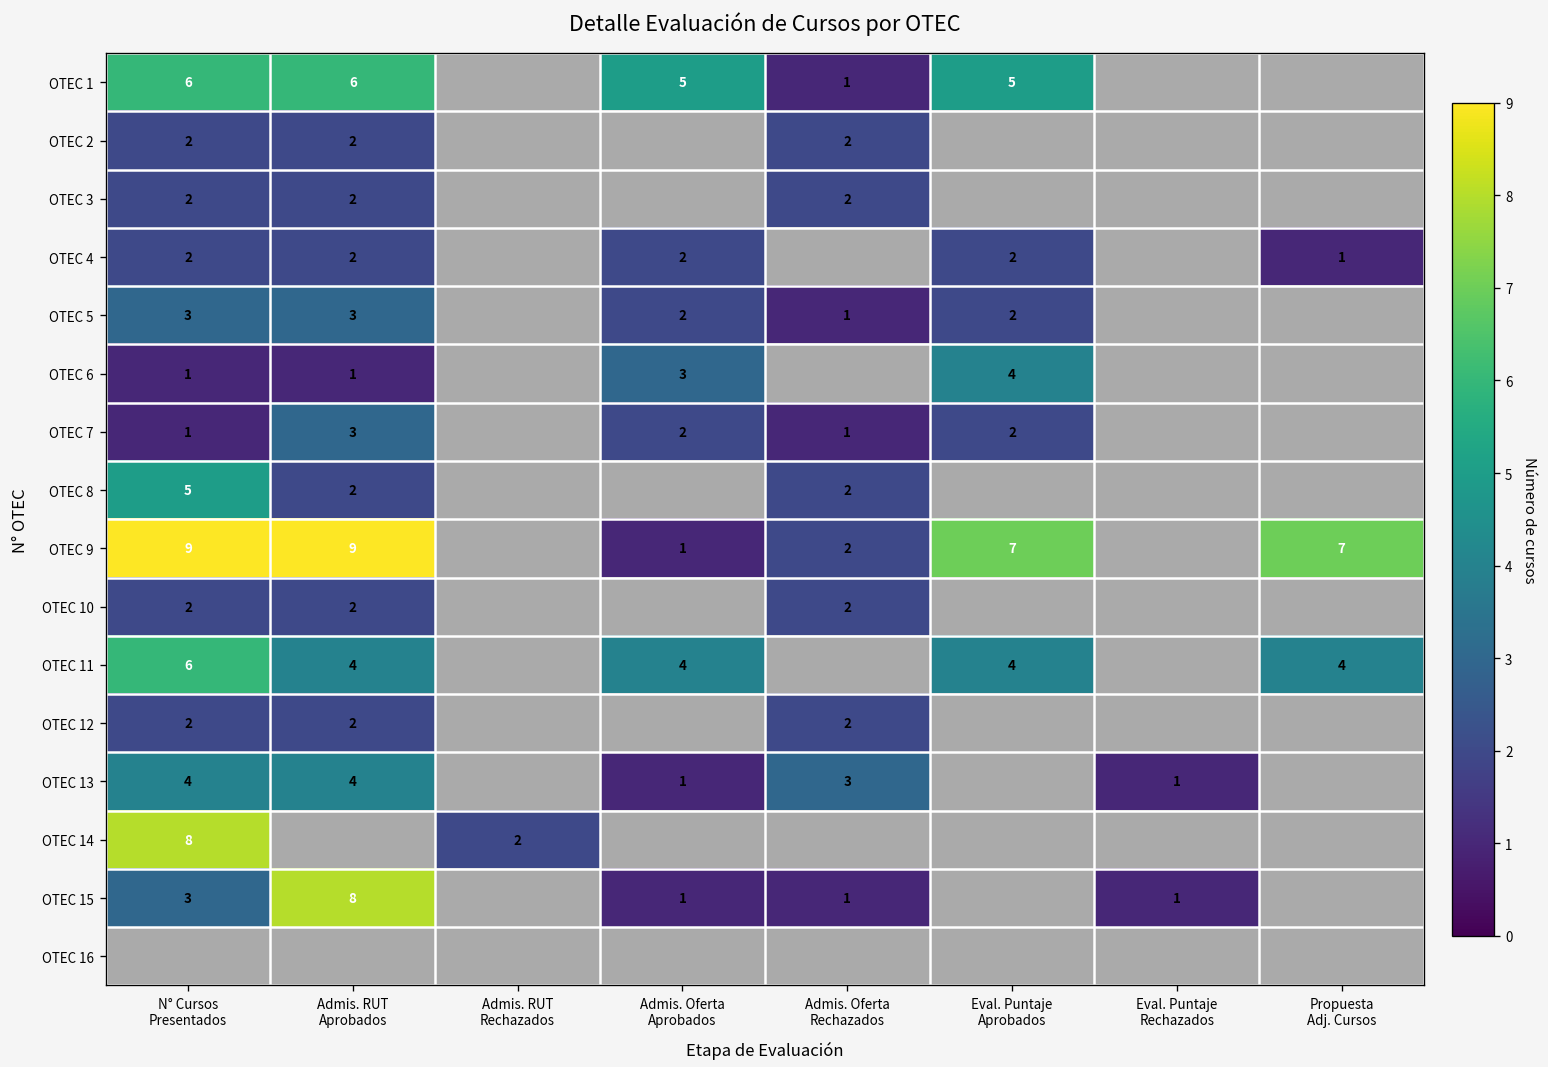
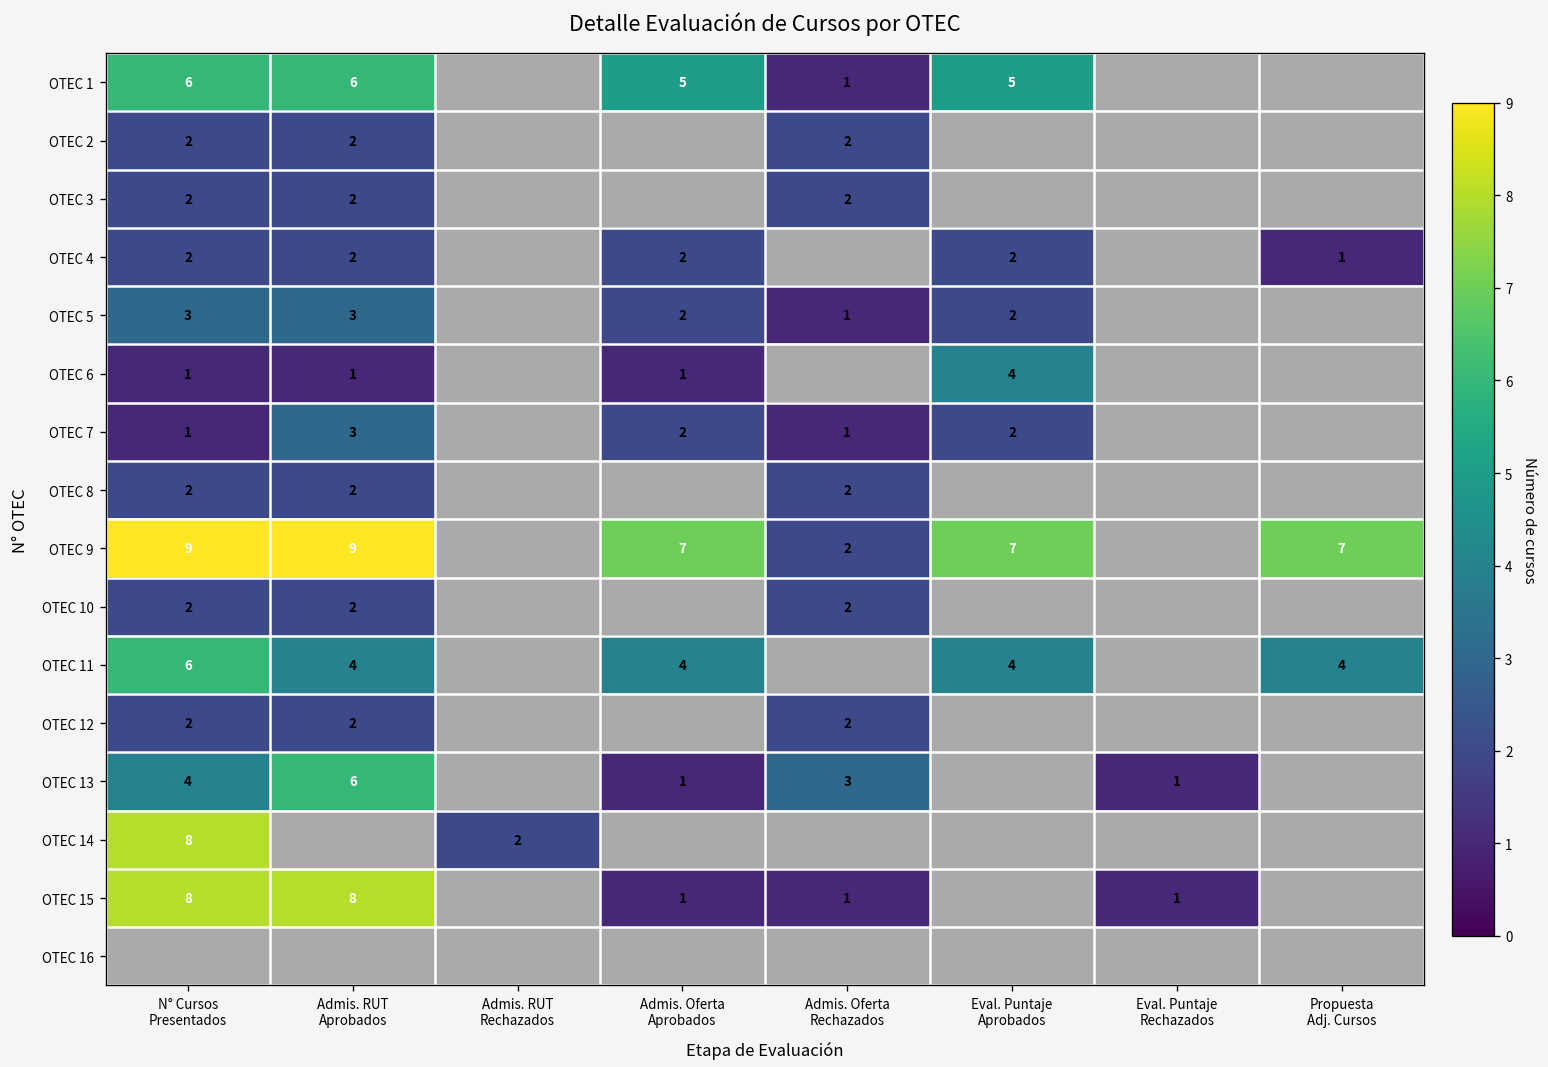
  {
    "OTEC 1": {
      "N° Cursos Presentados": 6,
      "Admis. RUT Aprobados": 6,
      "Admis. Oferta Aprobados": 5,
      "Admis. Oferta Rechazados": 1,
      "Eval. Puntaje Aprobados": 5
    },
    "OTEC 2": {
      "N° Cursos Presentados": 2,
      "Admis. RUT Aprobados": 2,
      "Admis. Oferta Rechazados": 2
    },
    "OTEC 3": {
      "N° Cursos Presentados": 2,
      "Admis. RUT Aprobados": 2,
      "Admis. Oferta Rechazados": 2
    },
    "OTEC 4": {
      "N° Cursos Presentados": 2,
      "Admis. RUT Aprobados": 2,
      "Admis. Oferta Aprobados": 2,
      "Eval. Puntaje Aprobados": 2,
      "Propuesta Adj. Cursos": 1
    },
    "OTEC 5": {
      "N° Cursos Presentados": 3,
      "Admis. RUT Aprobados": 3,
      "Admis. Oferta Aprobados": 2,
      "Admis. Oferta Rechazados": 1,
      "Eval. Puntaje Aprobados": 2
    },
    "OTEC 6": {
      "N° Cursos Presentados": 1,
      "Admis. RUT Aprobados": 1,
-     "Admis. Oferta Aprobados": 3,
+     "Admis. Oferta Aprobados": 1,
      "Eval. Puntaje Aprobados": 4
    },
    "OTEC 7": {
      "N° Cursos Presentados": 1,
      "Admis. RUT Aprobados": 3,
      "Admis. Oferta Aprobados": 2,
      "Admis. Oferta Rechazados": 1,
      "Eval. Puntaje Aprobados": 2
    },
    "OTEC 8": {
-     "N° Cursos Presentados": 5,
+     "N° Cursos Presentados": 2,
      "Admis. RUT Aprobados": 2,
      "Admis. Oferta Rechazados": 2
    },
    "OTEC 9": {
      "N° Cursos Presentados": 9,
      "Admis. RUT Aprobados": 9,
-     "Admis. Oferta Aprobados": 1,
+     "Admis. Oferta Aprobados": 7,
      "Admis. Oferta Rechazados": 2,
      "Eval. Puntaje Aprobados": 7,
      "Propuesta Adj. Cursos": 7
    },
    "OTEC 10": {
      "N° Cursos Presentados": 2,
      "Admis. RUT Aprobados": 2,
      "Admis. Oferta Rechazados": 2
    },
    "OTEC 11": {
      "N° Cursos Presentados": 6,
      "Admis. RUT Aprobados": 4,
      "Admis. Oferta Aprobados": 4,
      "Eval. Puntaje Aprobados": 4,
      "Propuesta Adj. Cursos": 4
    },
    "OTEC 12": {
      "N° Cursos Presentados": 2,
      "Admis. RUT Aprobados": 2,
      "Admis. Oferta Rechazados": 2
    },
    "OTEC 13": {
      "N° Cursos Presentados": 4,
-     "Admis. RUT Aprobados": 4,
+     "Admis. RUT Aprobados": 6,
      "Admis. Oferta Aprobados": 1,
      "Admis. Oferta Rechazados": 3,
      "Eval. Puntaje Rechazados": 1
    },
    "OTEC 14": {
      "N° Cursos Presentados": 8,
      "Admis. RUT Rechazados": 2
    },
    "OTEC 15": {
-     "N° Cursos Presentados": 3,
+     "N° Cursos Presentados": 8,
      "Admis. RUT Aprobados": 8,
      "Admis. Oferta Aprobados": 1,
      "Admis. Oferta Rechazados": 1,
      "Eval. Puntaje Rechazados": 1
    }
  }
